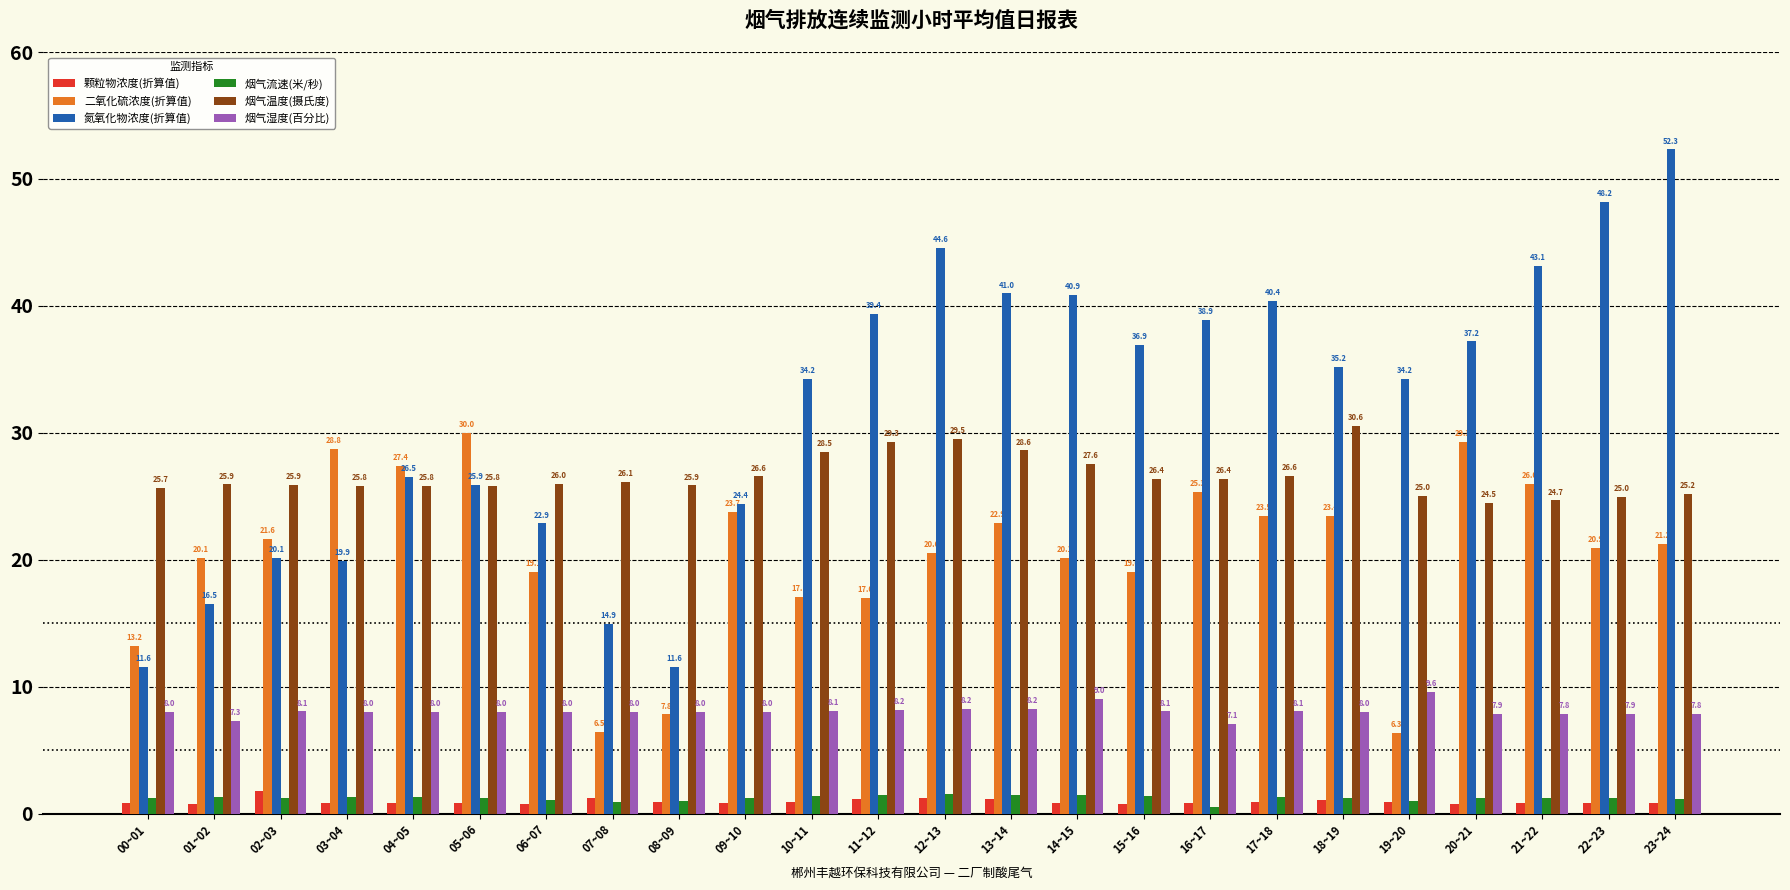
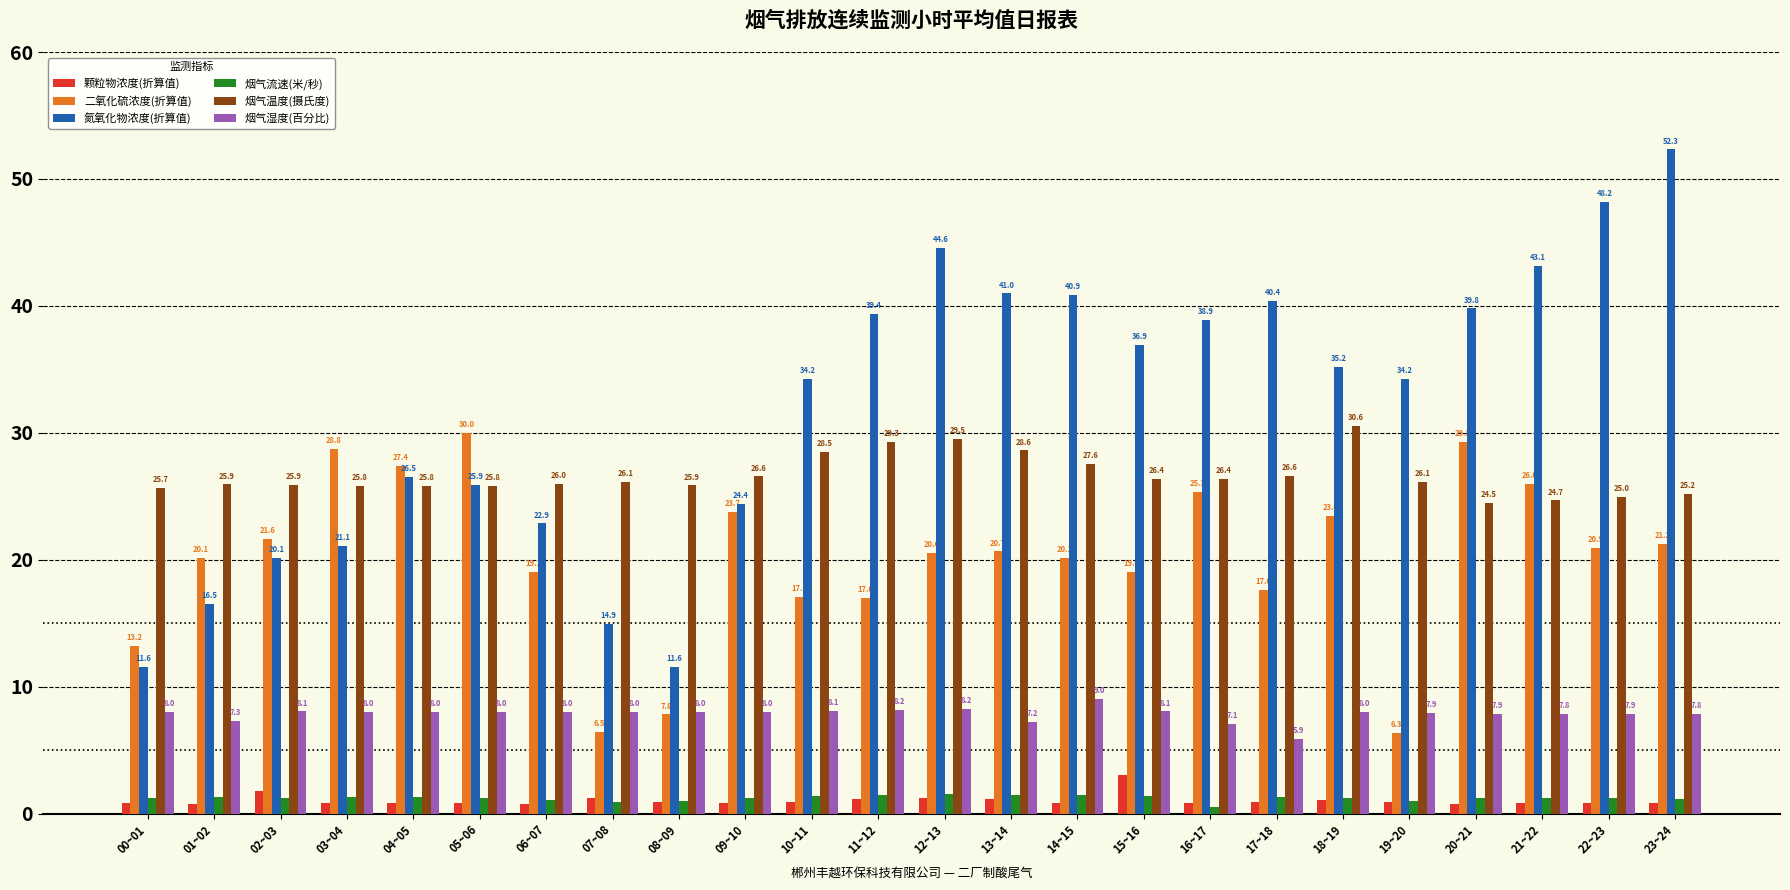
  {
    "颗粒物浓度(折算值)": {
      "00~01": 0.8,
      "01~02": 0.8,
      "02~03": 1.8,
      "03~04": 0.8,
      "04~05": 0.8,
      "05~06": 0.8,
      "06~07": 0.8,
      "07~08": 1.2,
      "08~09": 0.9,
      "09~10": 0.9,
      "10~11": 1.0,
      "11~12": 1.1,
      "12~13": 1.2,
      "13~14": 1.1,
      "14~15": 0.9,
-     "15~16": 0.7,
+     "15~16": 3.1,
      "16~17": 0.8,
      "17~18": 0.9,
      "18~19": 1.0,
      "19~20": 0.9,
      "20~21": 0.8,
      "21~22": 0.8,
      "22~23": 0.8,
      "23~24": 0.8
    },
    "二氧化硫浓度(折算值)": {
      "00~01": 13.2,
      "01~02": 20.1,
      "02~03": 21.6,
      "03~04": 28.8,
      "04~05": 27.4,
      "05~06": 30.0,
      "06~07": 19.1,
      "07~08": 6.5,
      "08~09": 7.8,
      "09~10": 23.7,
      "10~11": 17.1,
      "11~12": 17.0,
      "12~13": 20.6,
-     "13~14": 22.9,
+     "13~14": 20.7,
      "14~15": 20.1,
      "15~16": 19.0,
      "16~17": 25.3,
-     "17~18": 23.5,
+     "17~18": 17.6,
      "18~19": 23.4,
      "19~20": 6.3,
      "20~21": 29.3,
      "21~22": 26.0,
      "22~23": 20.9,
      "23~24": 21.2
    },
    "氮氧化物浓度(折算值)": {
      "00~01": 11.6,
      "01~02": 16.5,
      "02~03": 20.1,
-     "03~04": 19.9,
+     "03~04": 21.1,
      "04~05": 26.5,
      "05~06": 25.9,
      "06~07": 22.9,
      "07~08": 14.9,
      "08~09": 11.6,
      "09~10": 24.4,
      "10~11": 34.2,
      "11~12": 39.4,
      "12~13": 44.6,
      "13~14": 41.0,
      "14~15": 40.9,
      "15~16": 36.9,
      "16~17": 38.9,
      "17~18": 40.4,
      "18~19": 35.2,
      "19~20": 34.2,
-     "20~21": 37.2,
+     "20~21": 39.8,
      "21~22": 43.1,
      "22~23": 48.2,
      "23~24": 52.3
    },
    "烟气流速(米/秒)": {
      "00~01": 1.2,
      "01~02": 1.3,
      "02~03": 1.3,
      "03~04": 1.3,
      "04~05": 1.3,
      "05~06": 1.2,
      "06~07": 1.1,
      "07~08": 0.9,
      "08~09": 1.0,
      "09~10": 1.2,
      "10~11": 1.4,
      "11~12": 1.5,
      "12~13": 1.5,
      "13~14": 1.5,
      "14~15": 1.5,
      "15~16": 1.4,
      "16~17": 0.5,
      "17~18": 1.3,
      "18~19": 1.2,
      "19~20": 1.0,
      "20~21": 1.2,
      "21~22": 1.2,
      "22~23": 1.2,
      "23~24": 1.2
    },
    "烟气温度(摄氏度)": {
      "00~01": 25.7,
      "01~02": 25.9,
      "02~03": 25.9,
      "03~04": 25.8,
      "04~05": 25.8,
      "05~06": 25.8,
      "06~07": 26.0,
      "07~08": 26.1,
      "08~09": 25.9,
      "09~10": 26.6,
      "10~11": 28.5,
      "11~12": 29.3,
      "12~13": 29.5,
      "13~14": 28.6,
      "14~15": 27.6,
      "15~16": 26.4,
      "16~17": 26.4,
      "17~18": 26.6,
      "18~19": 30.6,
-     "19~20": 25.0,
+     "19~20": 26.1,
      "20~21": 24.5,
      "21~22": 24.7,
      "22~23": 25.0,
      "23~24": 25.2
    },
    "烟气湿度(百分比)": {
      "00~01": 8.0,
      "01~02": 7.3,
      "02~03": 8.1,
      "03~04": 8.0,
      "04~05": 8.0,
      "05~06": 8.0,
      "06~07": 8.0,
      "07~08": 8.0,
      "08~09": 8.0,
      "09~10": 8.0,
      "10~11": 8.1,
      "11~12": 8.2,
      "12~13": 8.2,
-     "13~14": 8.2,
+     "13~14": 7.2,
      "14~15": 9.0,
      "15~16": 8.1,
      "16~17": 7.1,
-     "17~18": 8.1,
+     "17~18": 5.9,
      "18~19": 8.0,
-     "19~20": 9.6,
+     "19~20": 7.9,
      "20~21": 7.9,
      "21~22": 7.8,
      "22~23": 7.9,
      "23~24": 7.8
    }
  }
